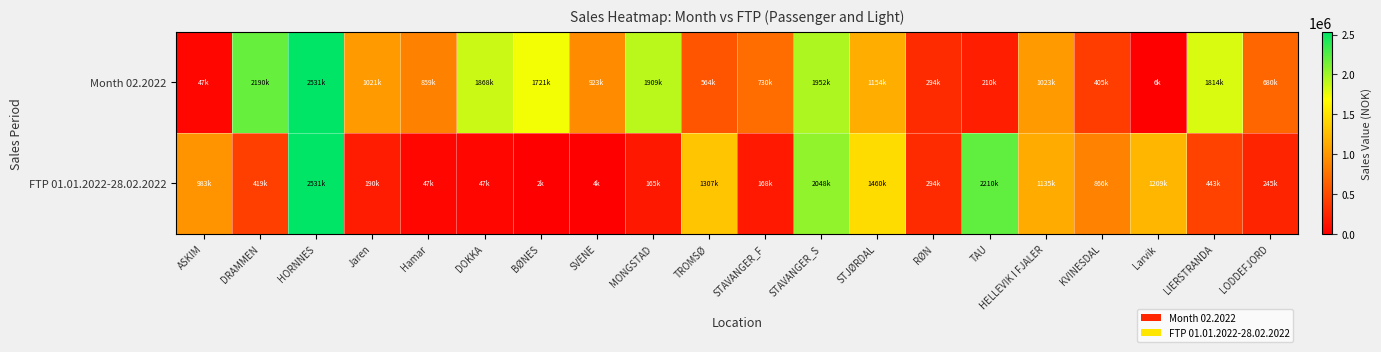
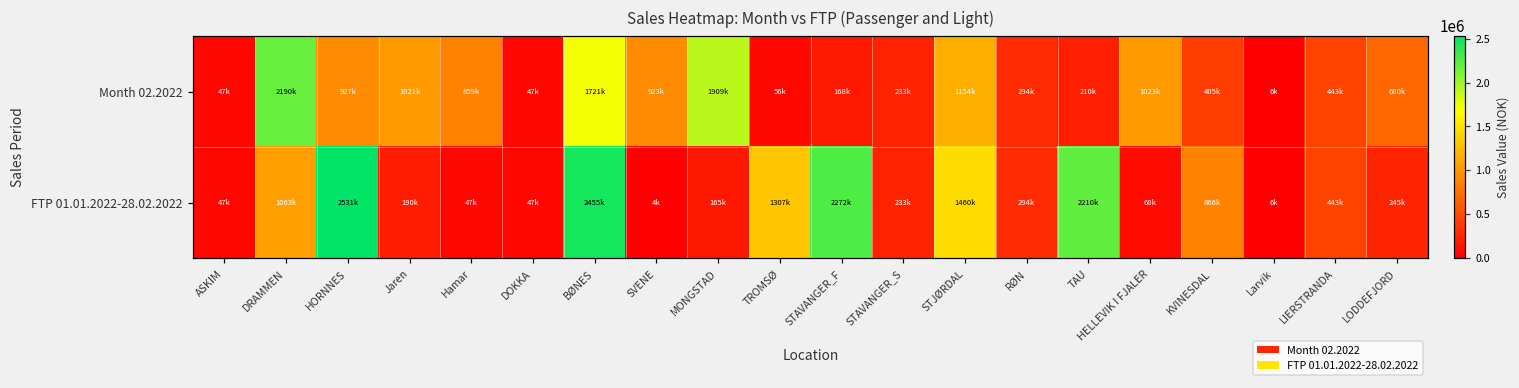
  {
    "Month 02.2022": {
      "ASKIM": "47k",
      "DRAMMEN": "2190k",
-     "HORNNES": "2531k",
+     "HORNNES": "927k",
      "Jaren": "1021k",
      "Hamar": "859k",
-     "DOKKA": "1868k",
+     "DOKKA": "47k",
      "BØNES": "1721k",
      "SVENE": "923k",
      "MONGSTAD": "1909k",
-     "TROMSØ": "564k",
-     "STAVANGER_F": "730k",
-     "STAVANGER_S": "1952k",
+     "TROMSØ": "56k",
+     "STAVANGER_F": "168k",
+     "STAVANGER_S": "233k",
      "STJØRDAL": "1154k",
      "RØN": "294k",
      "TAU": "210k",
      "HELLEVIK I FJALER": "1023k",
      "KVINESDAL": "405k",
      "Larvik": "6k",
-     "LIERSTRANDA": "1814k",
+     "LIERSTRANDA": "443k",
      "LODDEFJORD": "680k"
    },
    "FTP 01.01.2022-28.02.2022": {
-     "ASKIM": "983k",
-     "DRAMMEN": "419k",
+     "ASKIM": "47k",
+     "DRAMMEN": "1063k",
      "HORNNES": "2531k",
      "Jaren": "190k",
      "Hamar": "47k",
      "DOKKA": "47k",
-     "BØNES": "2k",
+     "BØNES": "2455k",
      "SVENE": "4k",
      "MONGSTAD": "165k",
      "TROMSØ": "1307k",
-     "STAVANGER_F": "168k",
-     "STAVANGER_S": "2048k",
+     "STAVANGER_F": "2272k",
+     "STAVANGER_S": "233k",
      "STJØRDAL": "1460k",
      "RØN": "294k",
      "TAU": "2210k",
-     "HELLEVIK I FJALER": "1135k",
+     "HELLEVIK I FJALER": "68k",
      "KVINESDAL": "866k",
-     "Larvik": "1209k",
+     "Larvik": "6k",
      "LIERSTRANDA": "443k",
      "LODDEFJORD": "245k"
    }
  }
